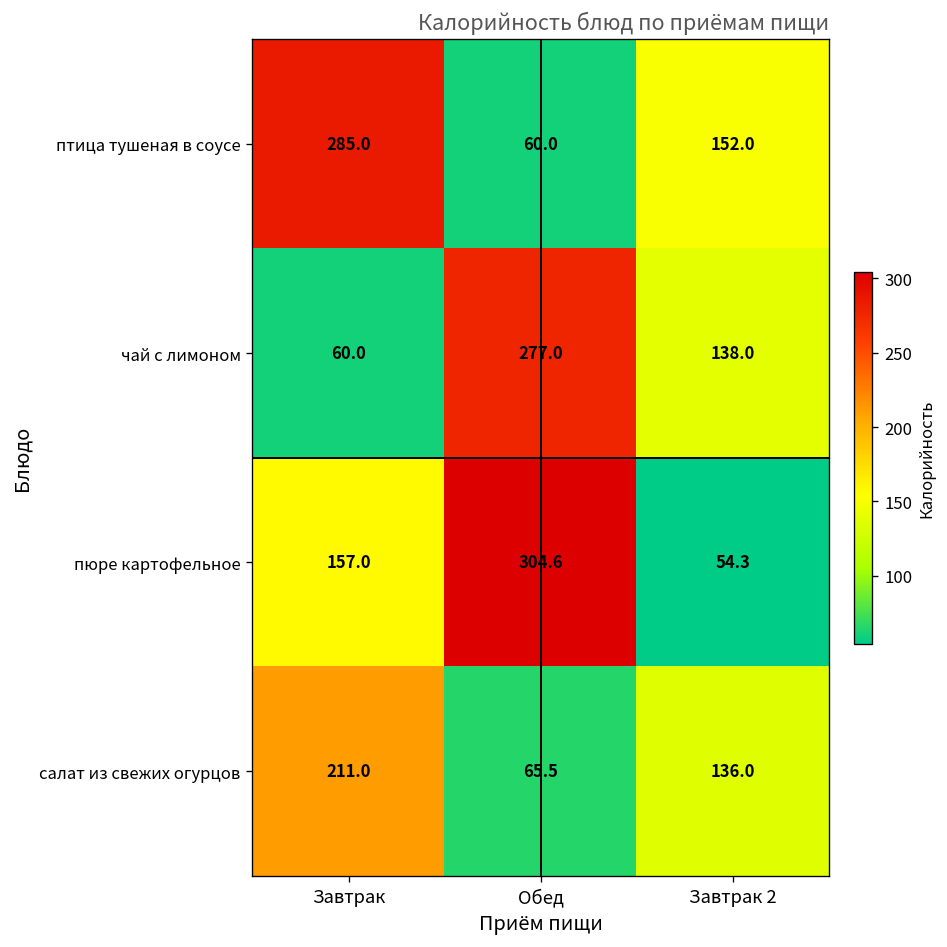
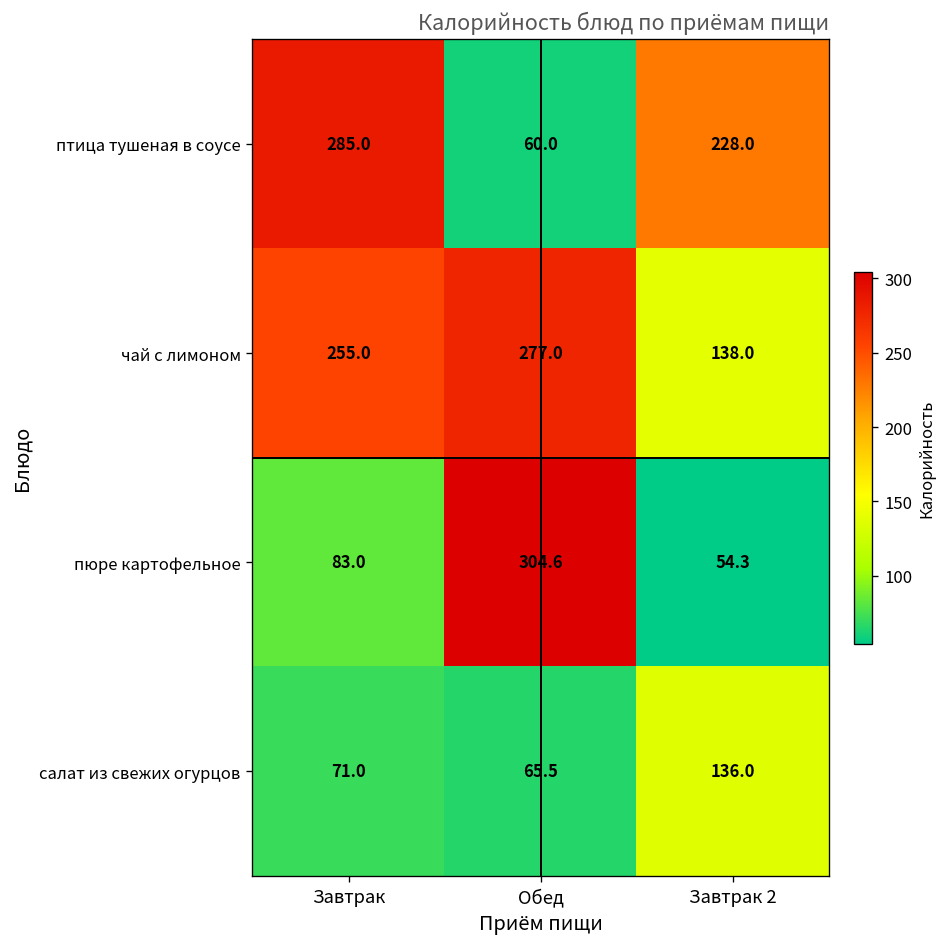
  {
    "птица тушеная в соусе": {
      "Завтрак": 285.0,
      "Обед": 60.0,
-     "Завтрак 2": 152.0
+     "Завтрак 2": 228.0
    },
    "чай с лимоном": {
-     "Завтрак": 60.0,
+     "Завтрак": 255.0,
      "Обед": 277.0,
      "Завтрак 2": 138.0
    },
    "пюре картофельное": {
-     "Завтрак": 157.0,
+     "Завтрак": 83.0,
      "Обед": 304.6,
      "Завтрак 2": 54.3
    },
    "салат из свежих огурцов": {
-     "Завтрак": 211.0,
+     "Завтрак": 71.0,
      "Обед": 65.5,
      "Завтрак 2": 136.0
    }
  }
